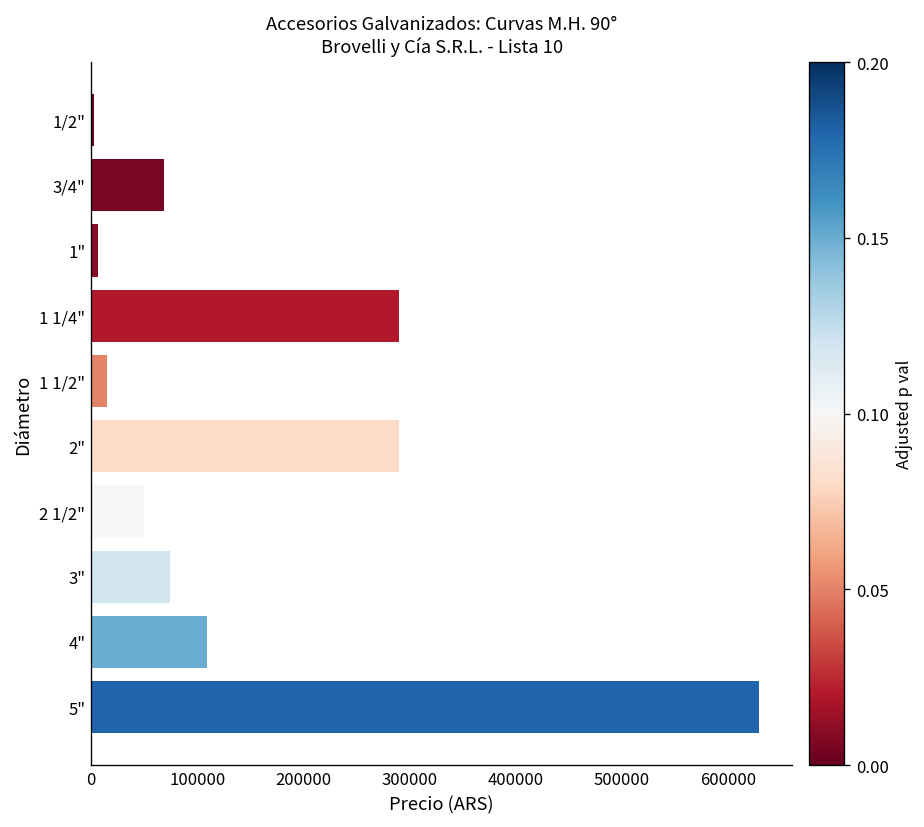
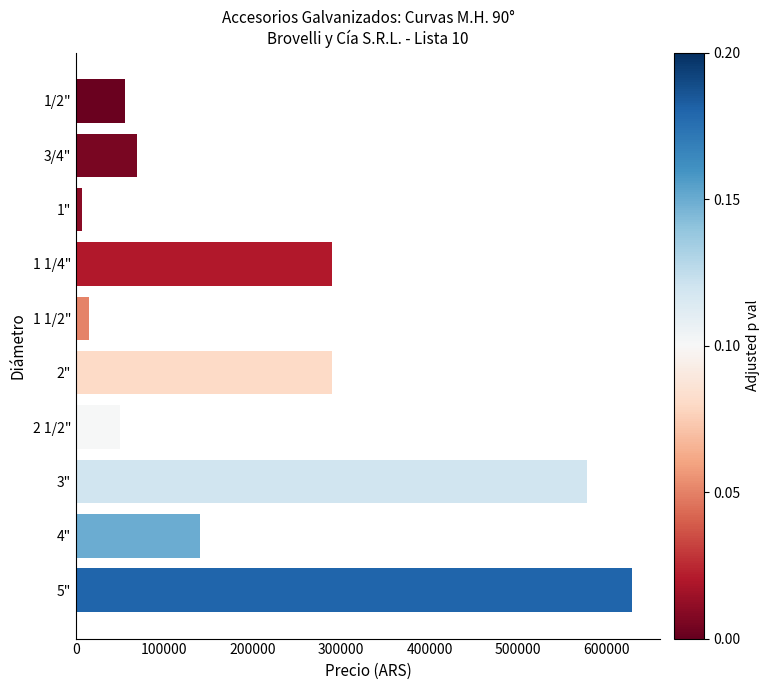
  {
-   "1/2\"": 0,
+   "1/2\"": 60000,
    "3/4\"": 70000,
    "1\"": 10000,
    "1 1/4\"": 290000,
    "1 1/2\"": 10000,
    "2\"": 290000,
    "2 1/2\"": 50000,
-   "3\"": 70000,
-   "4\"": 110000,
+   "3\"": 580000,
+   "4\"": 140000,
    "5\"": 630000
  }
